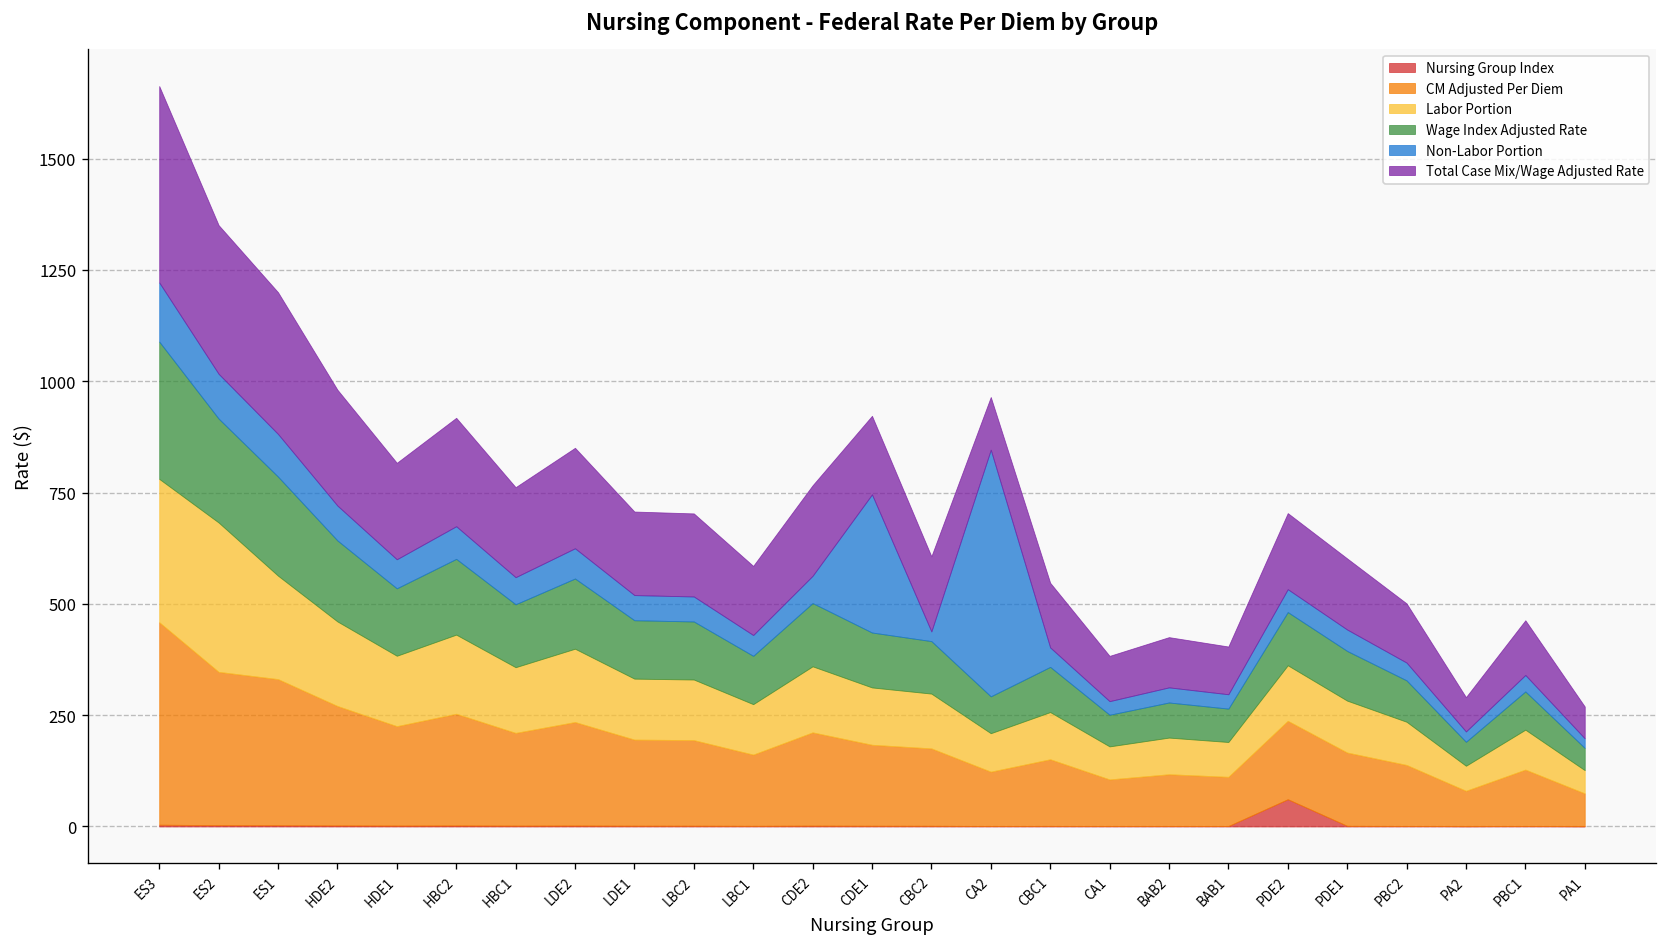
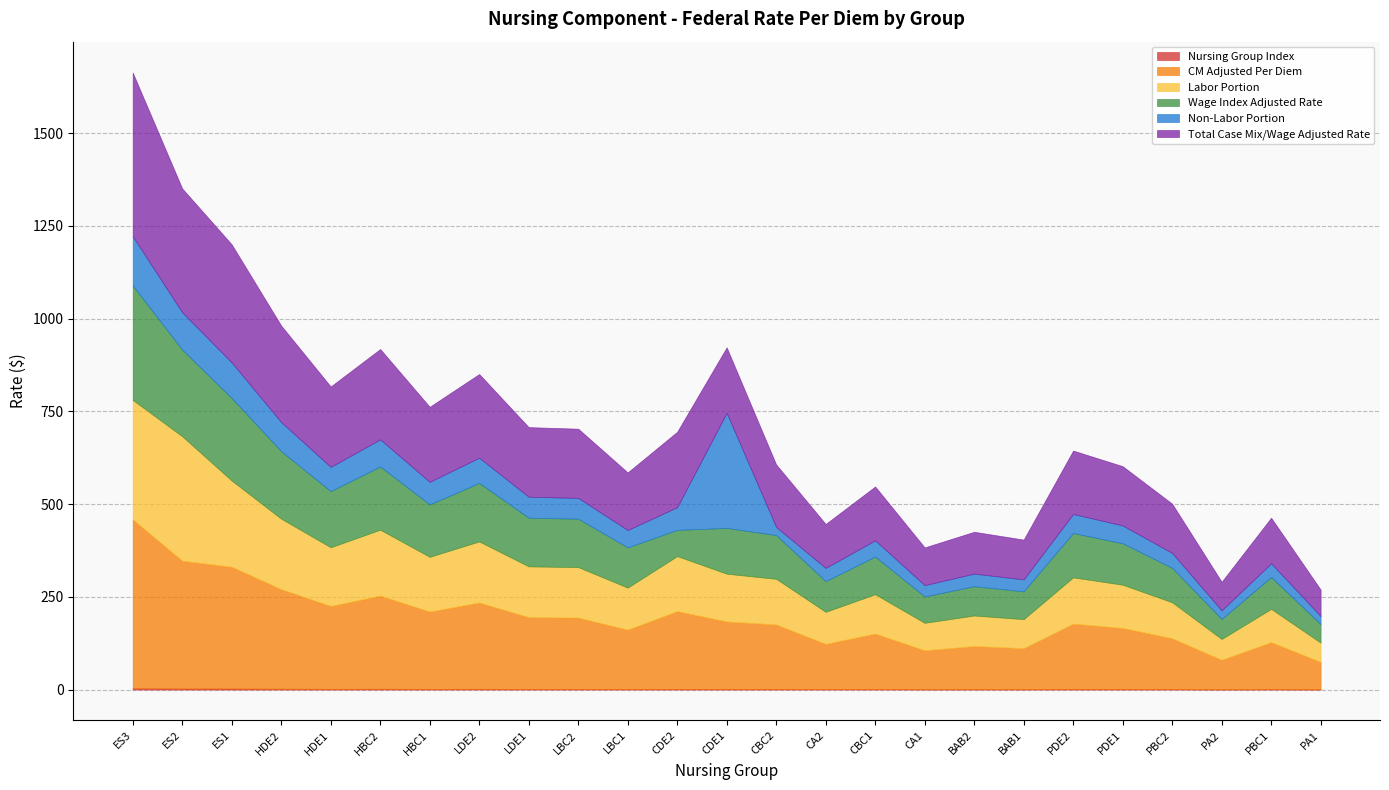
  {
    "Nursing Group Index": {
-     "PDE2": 60
+     "PDE2": 0
    },
    "CM Adjusted Per Diem": {
      "ES3": 450,
      "ES2": 340,
      "ES1": 330,
      "HDE2": 270,
      "HDE1": 220,
      "HBC2": 250,
      "HBC1": 210,
      "LDE2": 230,
      "LDE1": 190,
      "LBC2": 190,
      "LBC1": 160,
      "CDE2": 210,
      "CDE1": 180,
      "CBC2": 170,
      "CA2": 120,
      "CBC1": 150,
      "CA1": 100,
      "BAB2": 120,
      "BAB1": 110,
      "PDE2": 180,
      "PDE1": 160,
      "PBC2": 140,
      "PA2": 80,
      "PBC1": 130,
      "PA1": 70
    },
    "Labor Portion": {
      "ES3": 320,
      "ES2": 340,
      "ES1": 230,
      "HDE2": 190,
      "HDE1": 160,
      "HBC2": 180,
      "HBC1": 150,
      "LDE2": 160,
      "LDE1": 140,
      "LBC2": 140,
      "LBC1": 110,
      "CDE2": 150,
      "CDE1": 130,
      "CBC2": 120,
      "CA2": 90,
      "CBC1": 110,
      "CA1": 70,
      "BAB2": 80,
      "BAB1": 80,
      "PDE2": 120,
      "PDE1": 120,
      "PBC2": 100,
      "PA2": 60,
      "PBC1": 90,
      "PA1": 50
    },
    "Wage Index Adjusted Rate": {
      "ES3": 310,
      "ES2": 230,
      "ES1": 220,
      "HDE2": 180,
      "HDE1": 150,
      "HBC2": 170,
      "HBC1": 140,
      "LDE2": 160,
      "LDE1": 130,
      "LBC2": 130,
      "LBC1": 110,
-     "CDE2": 140,
+     "CDE2": 70,
      "CDE1": 120,
      "CBC2": 120,
      "CA2": 80,
      "CBC1": 100,
      "CA1": 70,
      "BAB2": 80,
      "BAB1": 70,
      "PDE2": 120,
      "PDE1": 110,
      "PBC2": 90,
      "PA2": 50,
      "PBC1": 90,
      "PA1": 50
    },
    "Non-Labor Portion": {
      "ES3": 130,
      "ES2": 100,
      "ES1": 100,
      "HDE2": 80,
      "HDE1": 70,
      "HBC2": 70,
      "HBC1": 60,
      "LDE2": 70,
      "LDE1": 60,
      "LBC2": 60,
      "LBC1": 50,
      "CDE2": 60,
      "CDE1": 310,
      "CBC2": 20,
-     "CA2": 550,
+     "CA2": 40,
      "CBC1": 40,
      "CA1": 30,
      "BAB2": 30,
      "BAB1": 30,
      "PDE2": 50,
      "PDE1": 50,
      "PBC2": 40,
      "PA2": 20,
      "PBC1": 40,
      "PA1": 20
    },
    "Total Case Mix/Wage Adjusted Rate": {
      "ES3": 440,
      "ES2": 330,
      "ES1": 320,
      "HDE2": 260,
      "HDE1": 220,
      "HBC2": 240,
      "HBC1": 200,
      "LDE2": 230,
      "LDE1": 190,
      "LBC2": 190,
      "LBC1": 160,
      "CDE2": 200,
      "CDE1": 180,
      "CBC2": 170,
      "CA2": 120,
      "CBC1": 150,
      "CA1": 100,
      "BAB2": 110,
      "BAB1": 110,
      "PDE2": 170,
      "PDE1": 160,
      "PBC2": 130,
      "PA2": 80,
      "PBC1": 120,
      "PA1": 70
    }
  }
